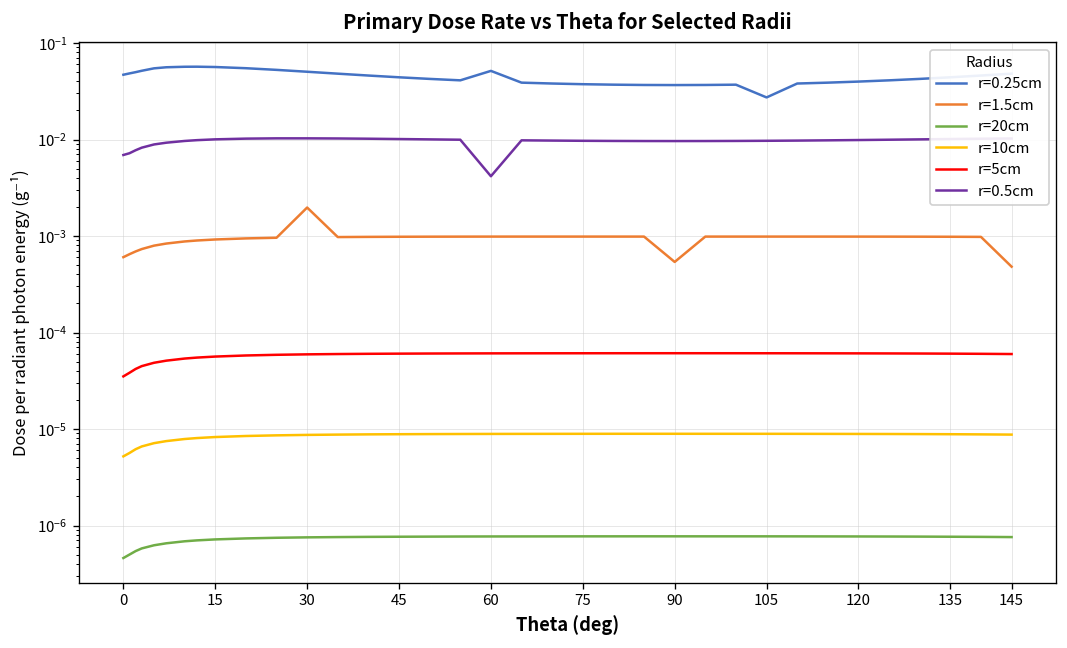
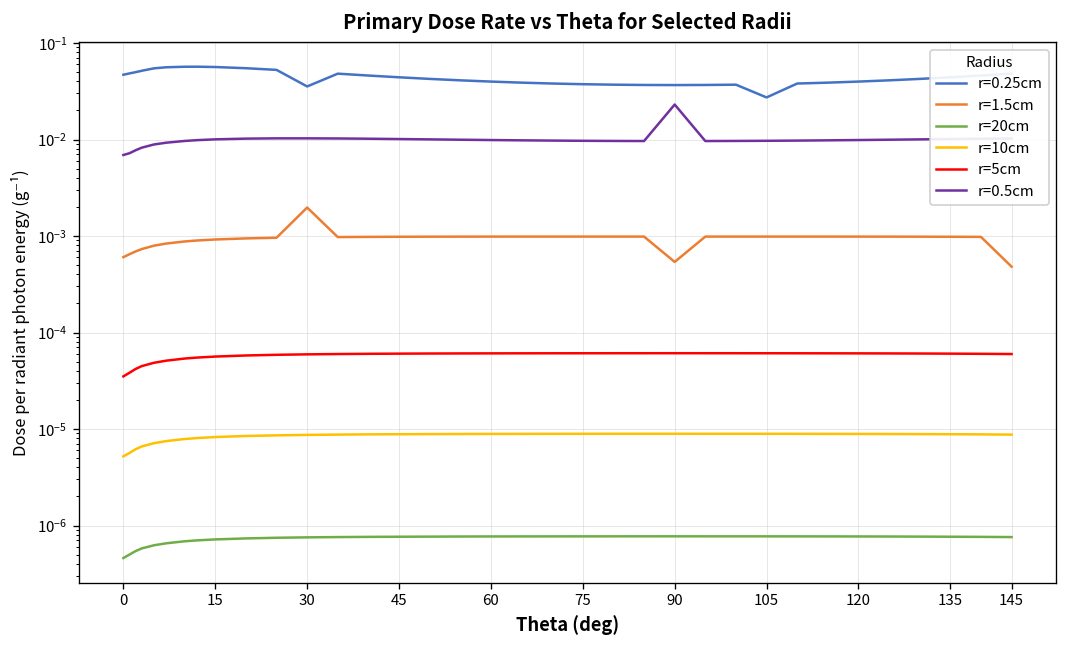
  {
    "r=0.25cm": {
      "0": 0.05,
      "15": 0.06,
-     "30": 0.05,
+     "30": 0.04,
      "45": 0.04,
-     "60": 0.05,
+     "60": 0.04,
      "75": 0.04,
      "90": 0.04,
      "105": 0.027,
      "120": 0.04
    },
    "r=1.5cm": {
      "0": 0.0006,
      "15": 0.0009,
      "30": 0.002,
      "45": 0.001,
      "60": 0.001,
      "75": 0.001,
      "90": 0.0005,
      "105": 0.001,
      "120": 0.001,
      "135": 0.001,
      "145": 0.0005
    },
    "r=20cm": {
      "0": 0.0000005,
      "15": 0.0000007,
      "30": 0.0000008,
      "45": 0.0000008,
      "60": 0.0000008,
      "75": 0.0000008,
      "90": 0.0000008,
      "105": 0.0000008,
      "120": 0.0000008,
      "135": 0.0000008,
      "145": 0.0000008
    },
    "r=10cm": {
      "0": 0.000005,
      "15": 0.000008,
      "30": 0.000009,
      "45": 0.000009,
      "60": 0.000009,
      "75": 0.000009,
      "90": 0.000009,
      "105": 0.000009,
      "120": 0.000009,
      "135": 0.000009,
      "145": 0.000009
    },
    "r=5cm": {
      "0": 0.00004,
      "15": 0.00006,
      "30": 0.00006,
      "45": 0.00006,
      "60": 0.00006,
      "75": 0.00006,
      "90": 0.00006,
      "105": 0.00006,
      "120": 0.00006,
      "135": 0.00006,
      "145": 0.00006
    },
    "r=0.5cm": {
      "0": 0.007,
      "15": 0.010,
      "30": 0.010,
      "45": 0.010,
-     "60": 0.004,
+     "60": 0.010,
      "75": 0.010,
-     "90": 0.010,
+     "90": 0.023,
      "105": 0.010,
      "120": 0.010
    }
  }
